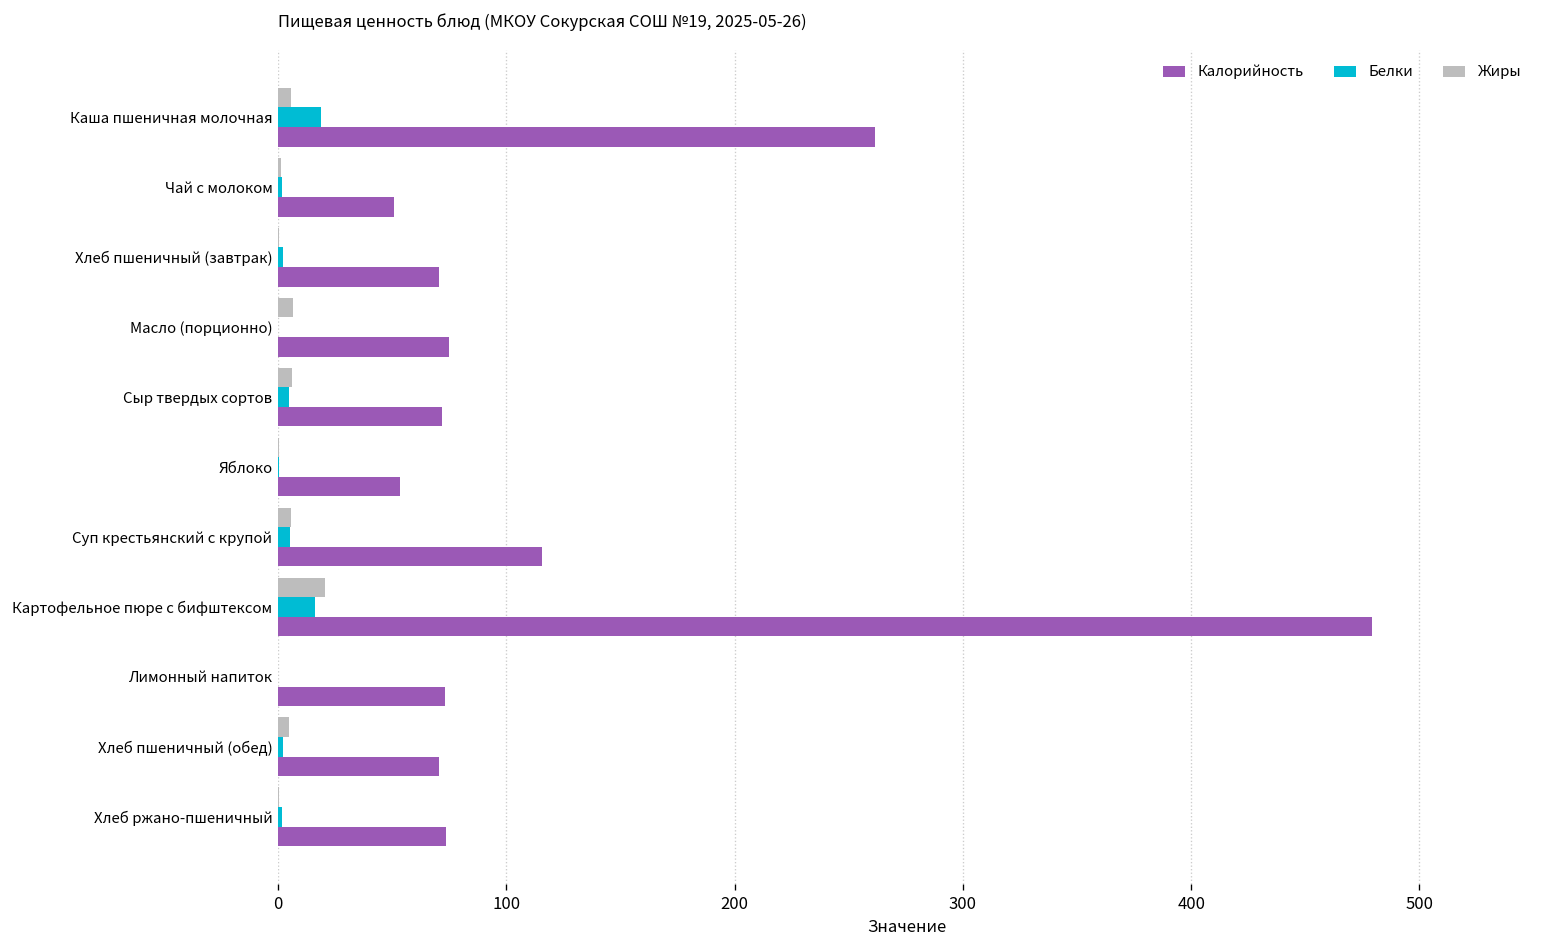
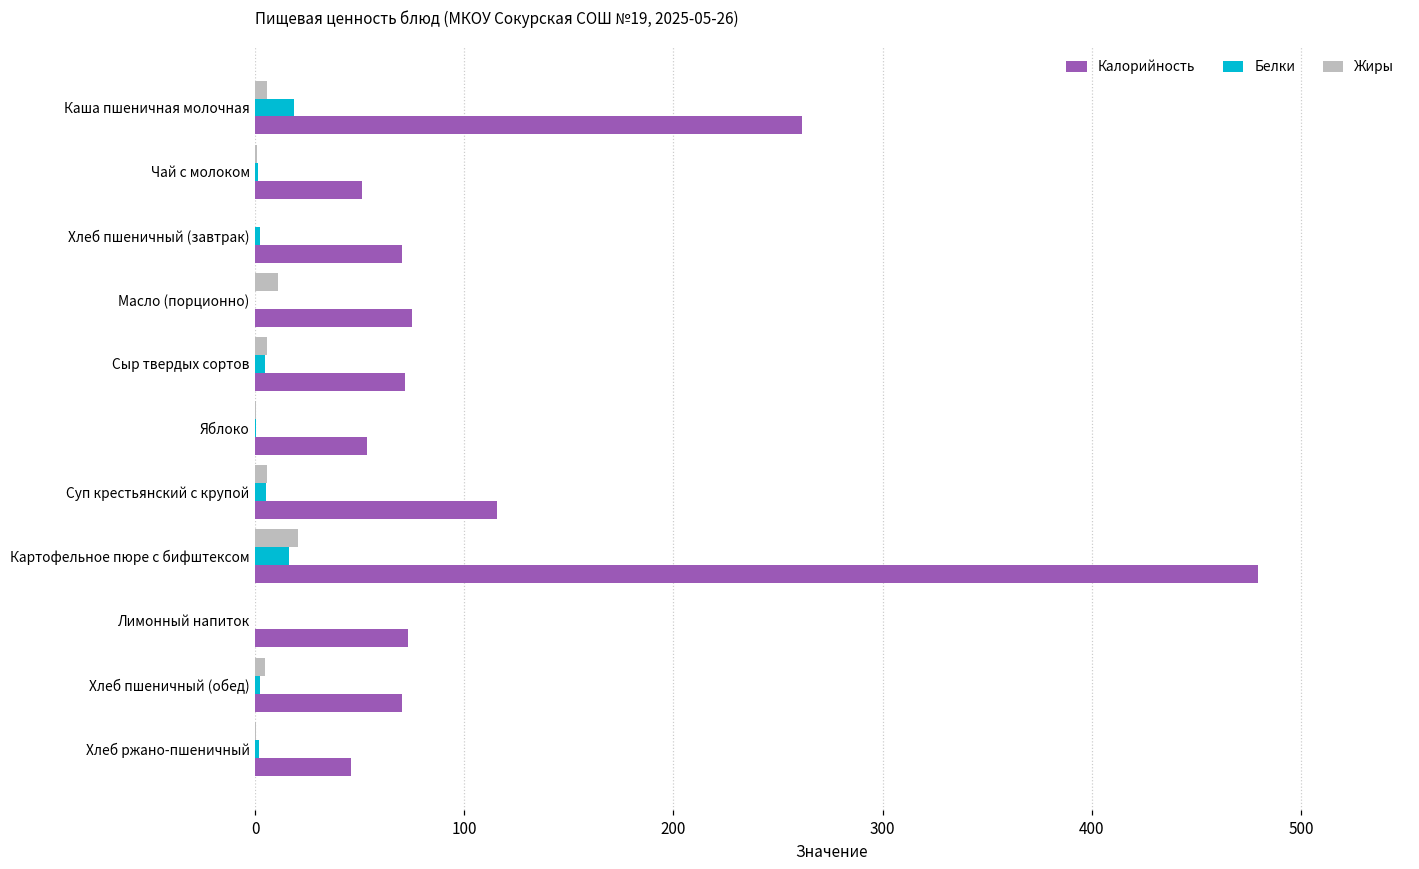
  {
    "Калорийность": {
      "Каша пшеничная молочная": 261,
      "Чай с молоком": 51,
      "Хлеб пшеничный (завтрак)": 70,
      "Масло (порционно)": 75,
      "Сыр твердых сортов": 72,
      "Яблоко": 53,
      "Суп крестьянский с крупой": 116,
      "Картофельное пюре с бифштексом": 479,
      "Лимонный напиток": 73,
      "Хлеб пшеничный (обед)": 70,
-     "Хлеб ржано-пшеничный": 74
+     "Хлеб ржано-пшеничный": 46
    },
    "Белки": {
      "Каша пшеничная молочная": 19,
      "Чай с молоком": 2,
      "Хлеб пшеничный (завтрак)": 2,
      "Сыр твердых сортов": 5,
      "Суп крестьянский с крупой": 5,
      "Картофельное пюре с бифштексом": 16,
      "Хлеб пшеничный (обед)": 2,
      "Хлеб ржано-пшеничный": 2
    },
    "Жиры": {
      "Каша пшеничная молочная": 6,
-     "Масло (порционно)": 6,
+     "Масло (порционно)": 11,
      "Сыр твердых сортов": 6,
      "Суп крестьянский с крупой": 6,
      "Картофельное пюре с бифштексом": 20,
      "Лимонный напиток": 0,
      "Хлеб пшеничный (обед)": 5
    }
  }
